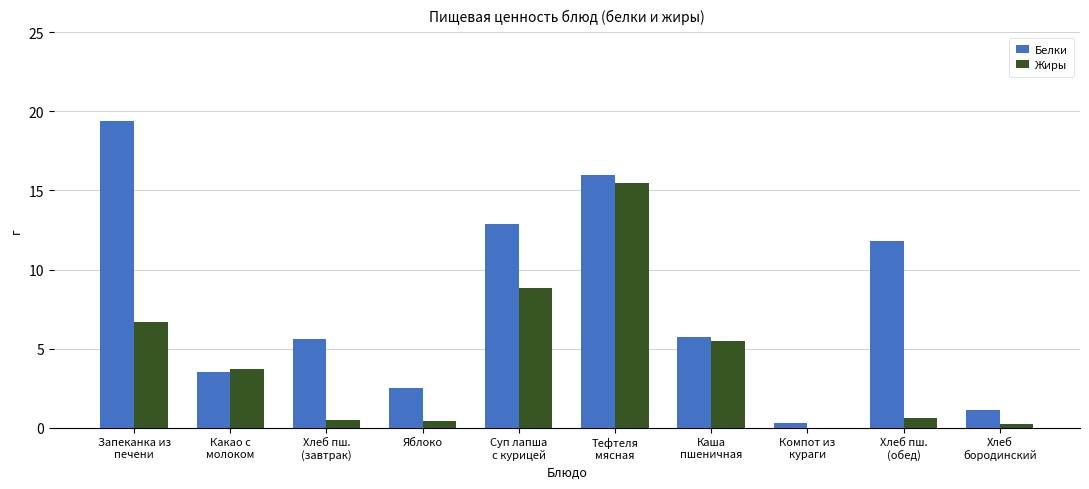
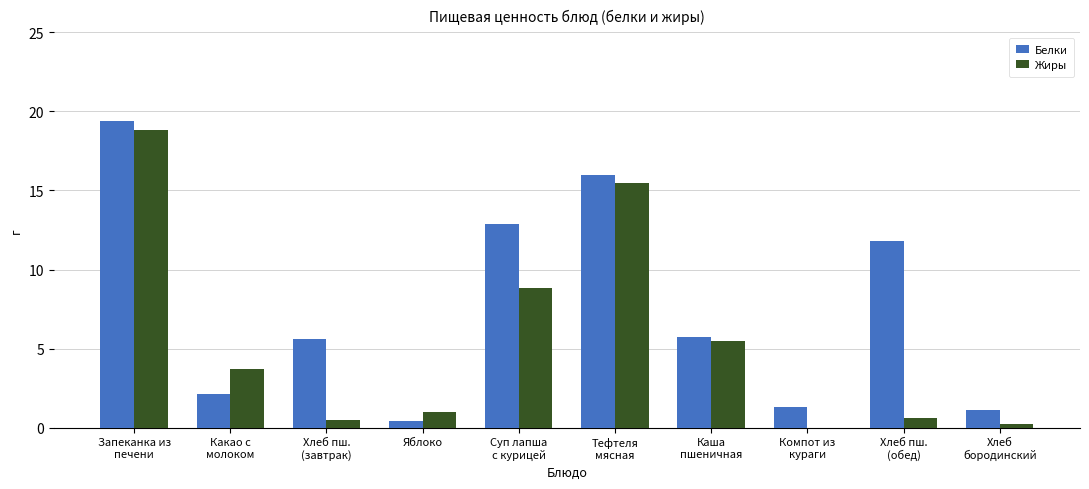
  {
    "Белки": {
      "Запеканка из печени": 19.4,
-     "Какао с молоком": 3.5,
+     "Какао с молоком": 2.2,
      "Хлеб пш. (завтрак)": 5.6,
-     "Яблоко": 2.5,
+     "Яблоко": 0.4,
      "Суп лапша с курицей": 12.9,
      "Тефтеля мясная": 16.0,
      "Каша пшеничная": 5.8,
-     "Компот из кураги": 0.3,
+     "Компот из кураги": 1.3,
      "Хлеб пш. (обед)": 11.8,
      "Хлеб бородинский": 1.1
    },
    "Жиры": {
-     "Запеканка из печени": 6.7,
+     "Запеканка из печени": 18.8,
      "Какао с молоком": 3.7,
      "Хлеб пш. (завтрак)": 0.5,
-     "Яблоко": 0.4,
+     "Яблоко": 1.0,
      "Суп лапша с курицей": 8.8,
      "Тефтеля мясная": 15.5,
      "Каша пшеничная": 5.5,
      "Компот из кураги": 0.0,
      "Хлеб пш. (обед)": 0.6,
      "Хлеб бородинский": 0.2
    }
  }
